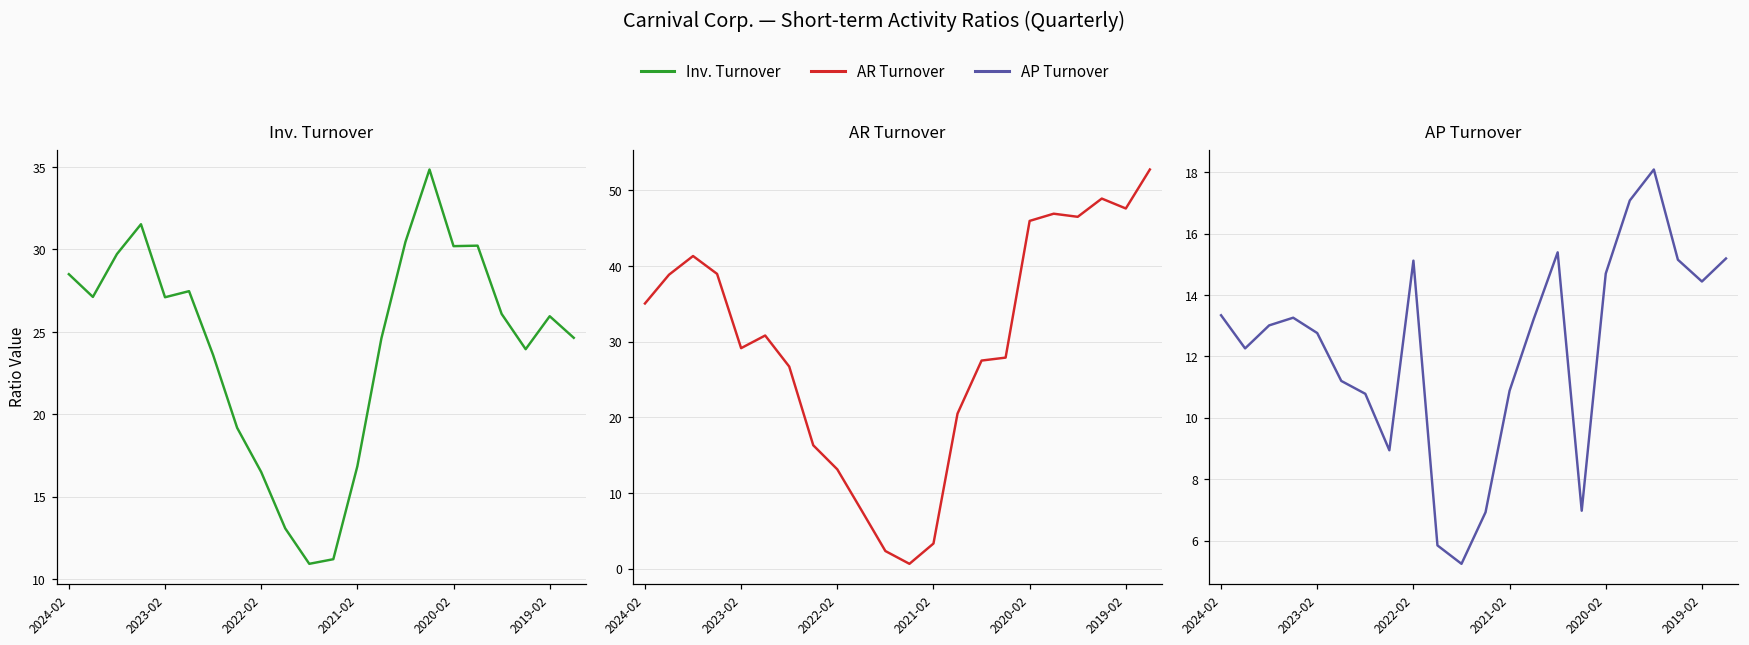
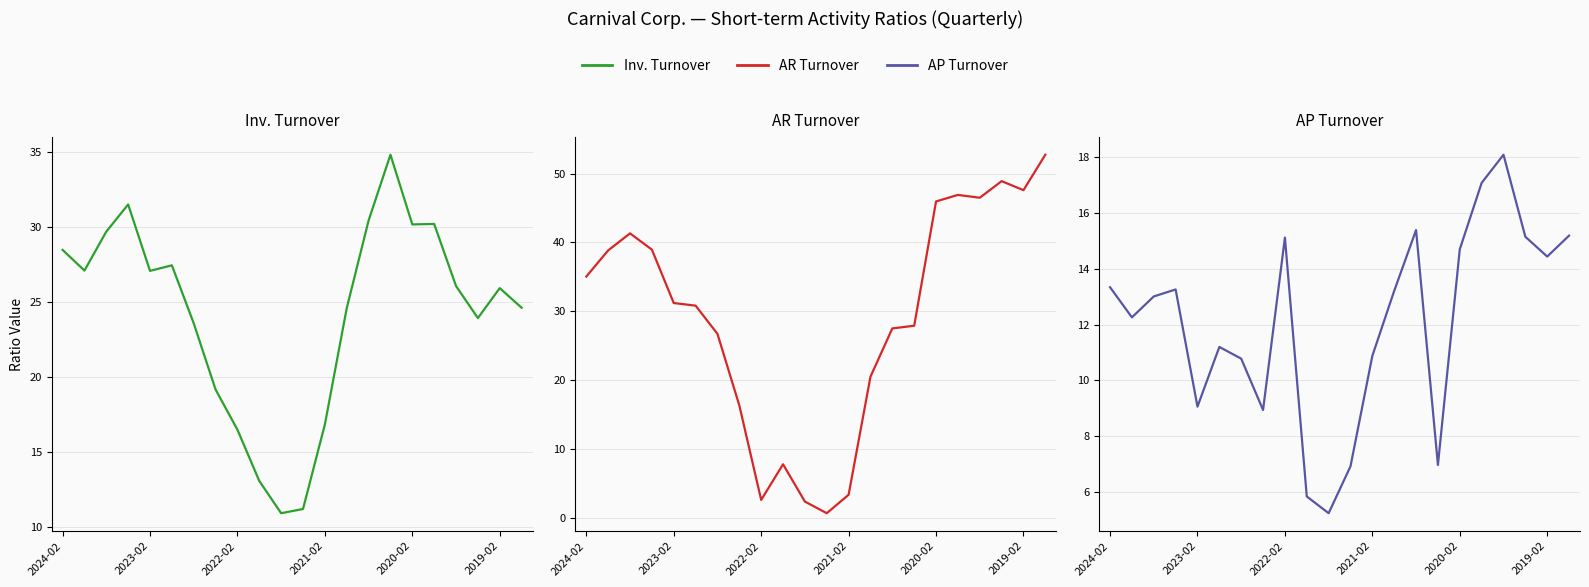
  {
    "Inv. Turnover": {
      "2024-02": 28.5,
      "2023-02": 27.1,
      "2022-02": 16.5,
      "2021-02": 16.9,
      "2020-02": 30.2,
      "2019-02": 26.0
    },
    "AR Turnover": {
      "2024-02": 35,
-     "2023-02": 29,
-     "2022-02": 13,
+     "2023-02": 31,
+     "2022-02": 3,
      "2021-02": 3,
      "2020-02": 46,
      "2019-02": 48
    },
    "AP Turnover": {
      "2024-02": 13.3,
-     "2023-02": 12.8,
+     "2023-02": 9.1,
      "2022-02": 15.1,
      "2021-02": 10.9,
      "2020-02": 14.7,
      "2019-02": 14.4
    }
  }
